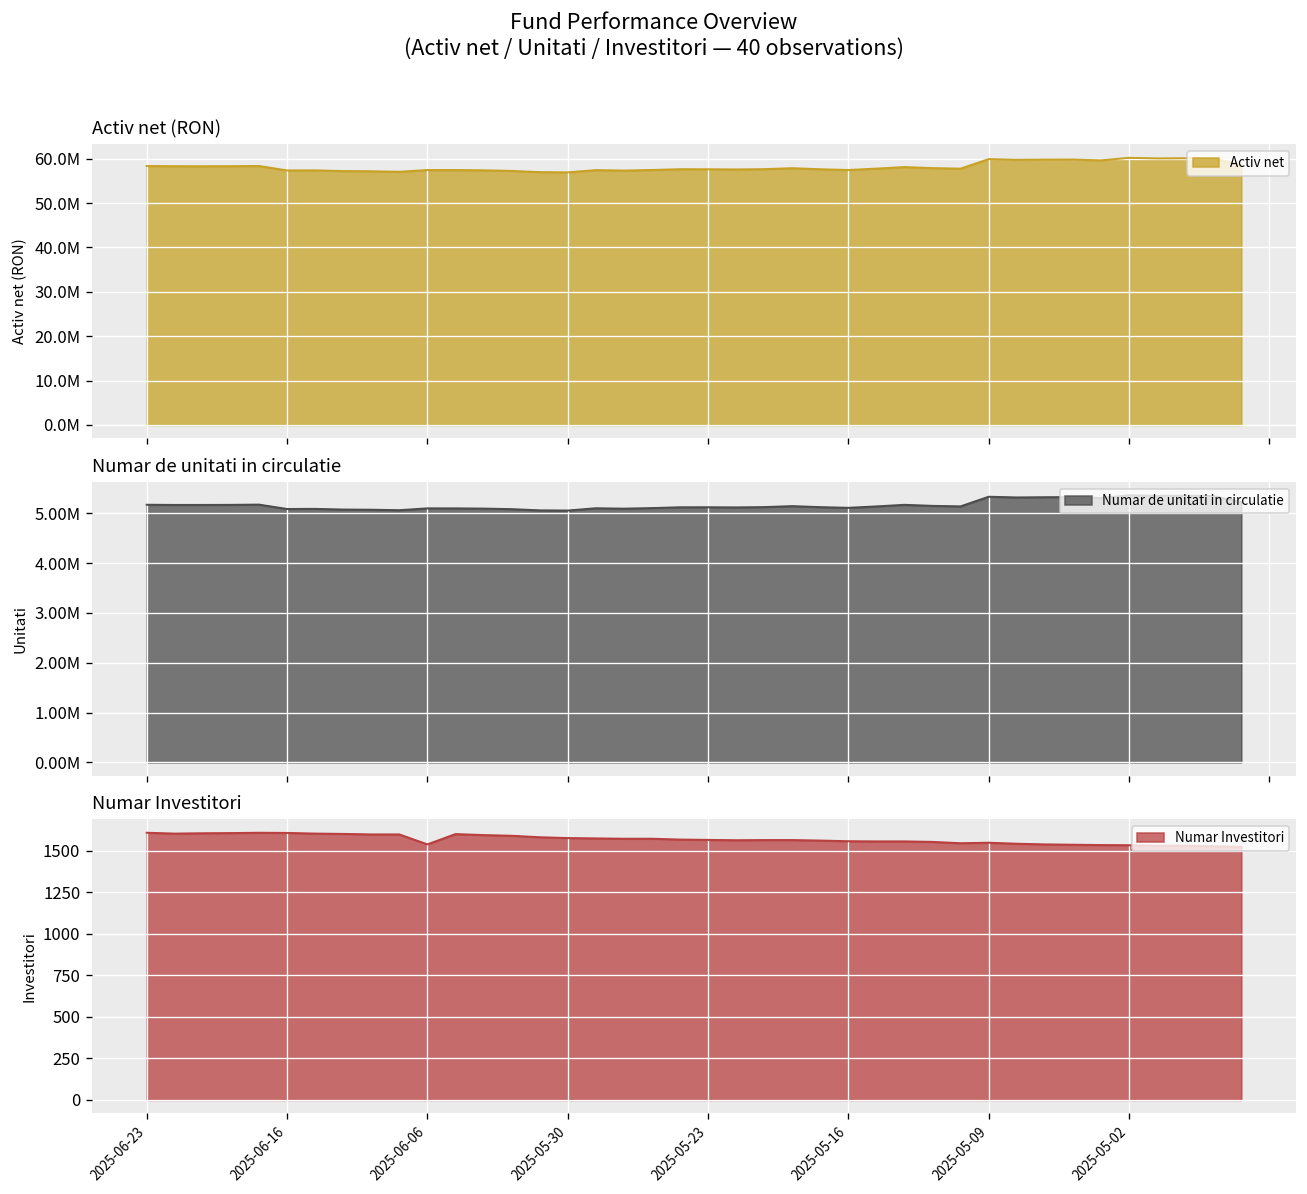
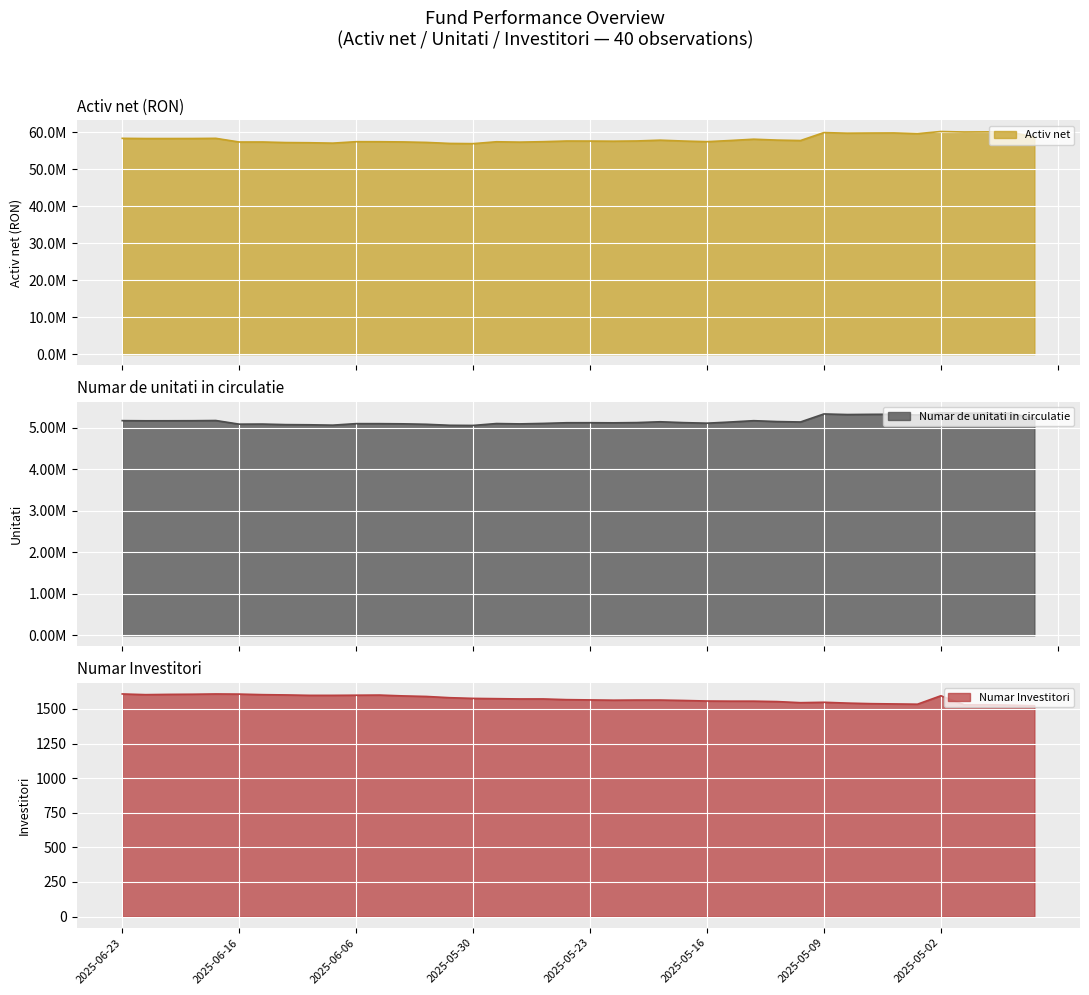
  {
    "Numar Investitori": {
      "2025-06-23": 1610,
      "2025-06-16": 1610,
-     "2025-06-06": 1540,
+     "2025-06-06": 1600,
      "2025-05-30": 1580,
      "2025-05-23": 1570,
      "2025-05-16": 1560,
      "2025-05-09": 1550,
-     "2025-05-02": 1530
+     "2025-05-02": 1600
    }
  }
